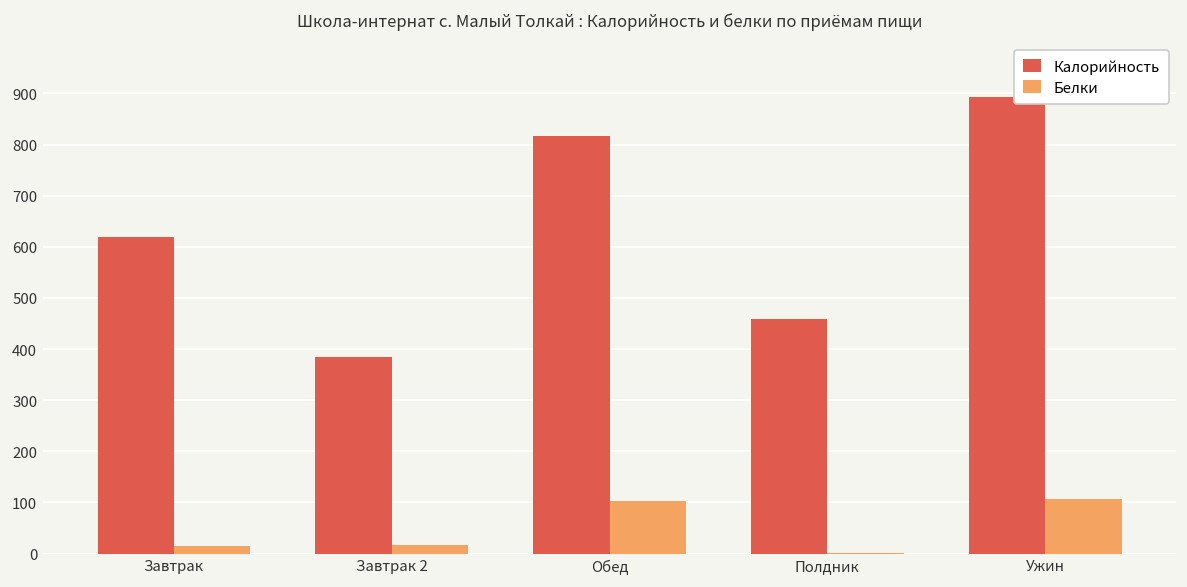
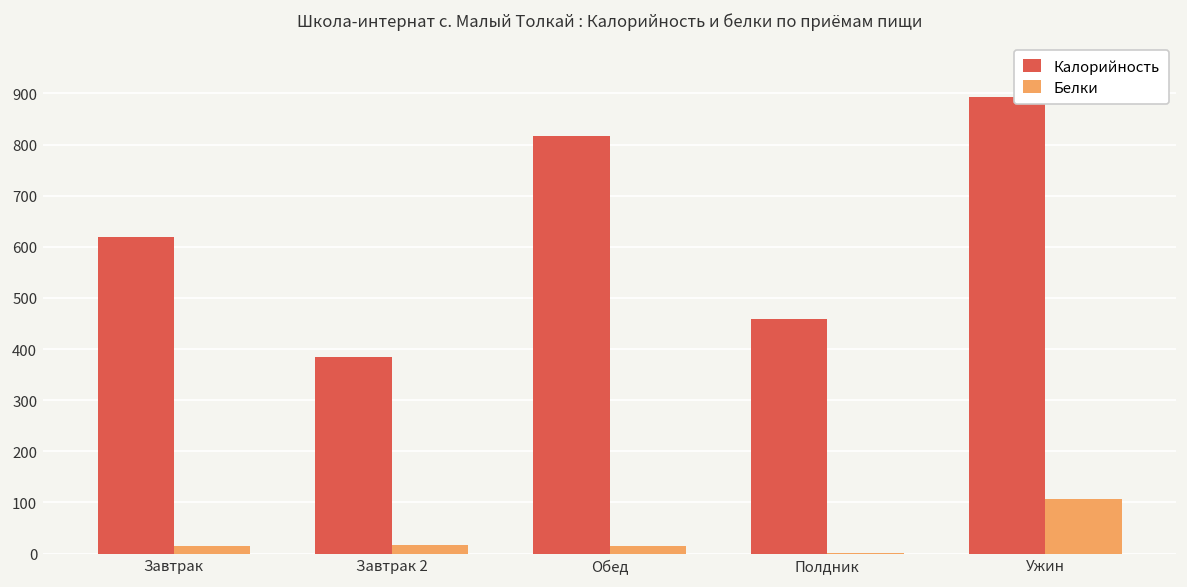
  {
    "Калорийность": {
      "Завтрак": 620,
      "Завтрак 2": 380,
      "Обед": 820,
      "Полдник": 460,
      "Ужин": 890
    },
    "Белки": {
      "Завтрак": 20,
      "Завтрак 2": 20,
-     "Обед": 100,
+     "Обед": 20,
      "Ужин": 110
    }
  }
